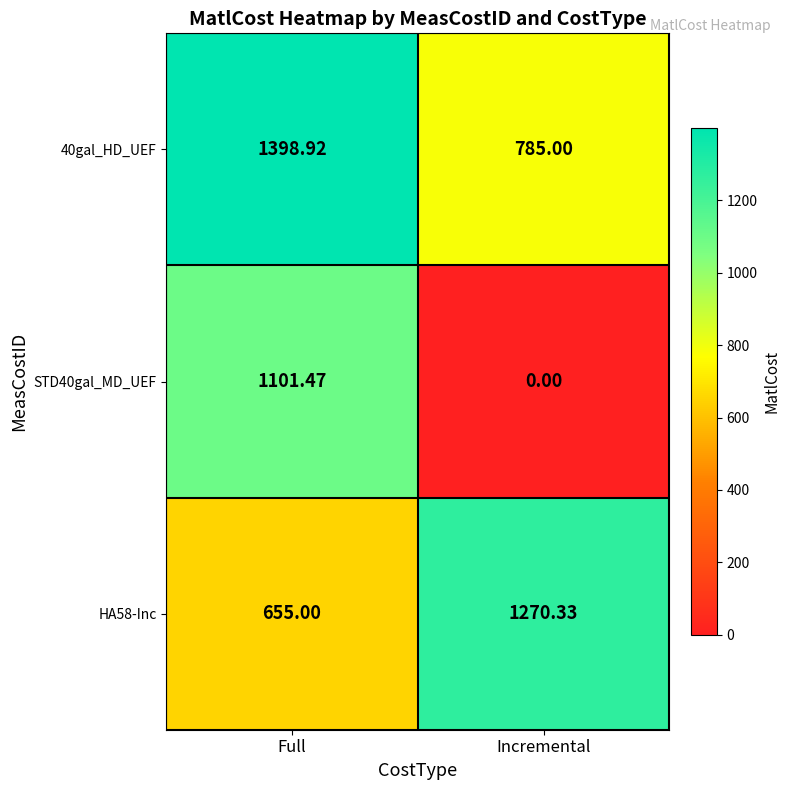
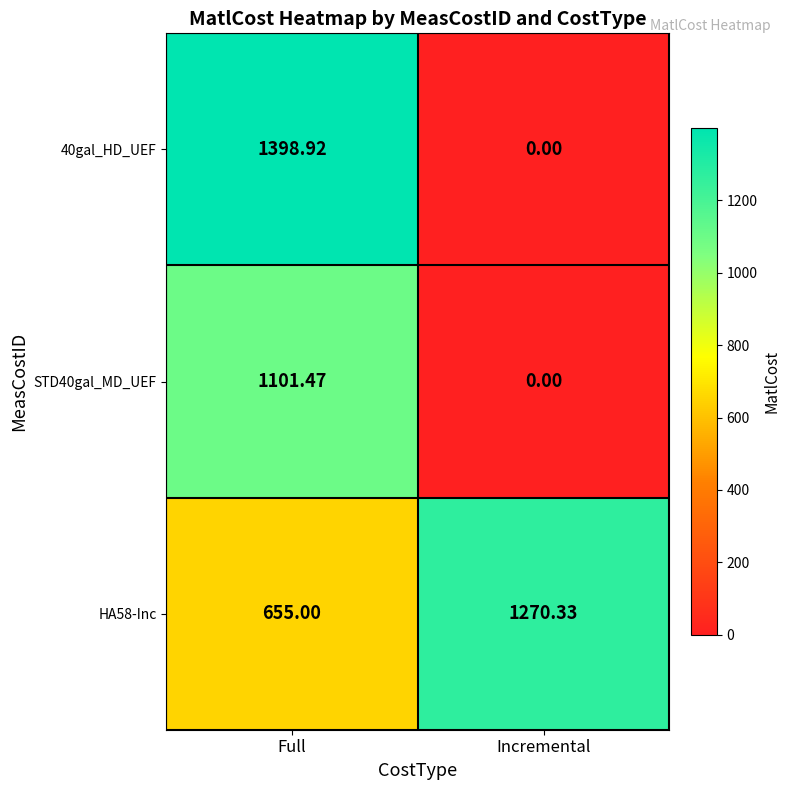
  {
    "40gal_HD_UEF": {
      "Full": 1398.92,
-     "Incremental": 785.00
+     "Incremental": 0.00
    },
    "STD40gal_MD_UEF": {
      "Full": 1101.47,
      "Incremental": 0.00
    },
    "HA58-Inc": {
      "Full": 655.00,
      "Incremental": 1270.33
    }
  }
